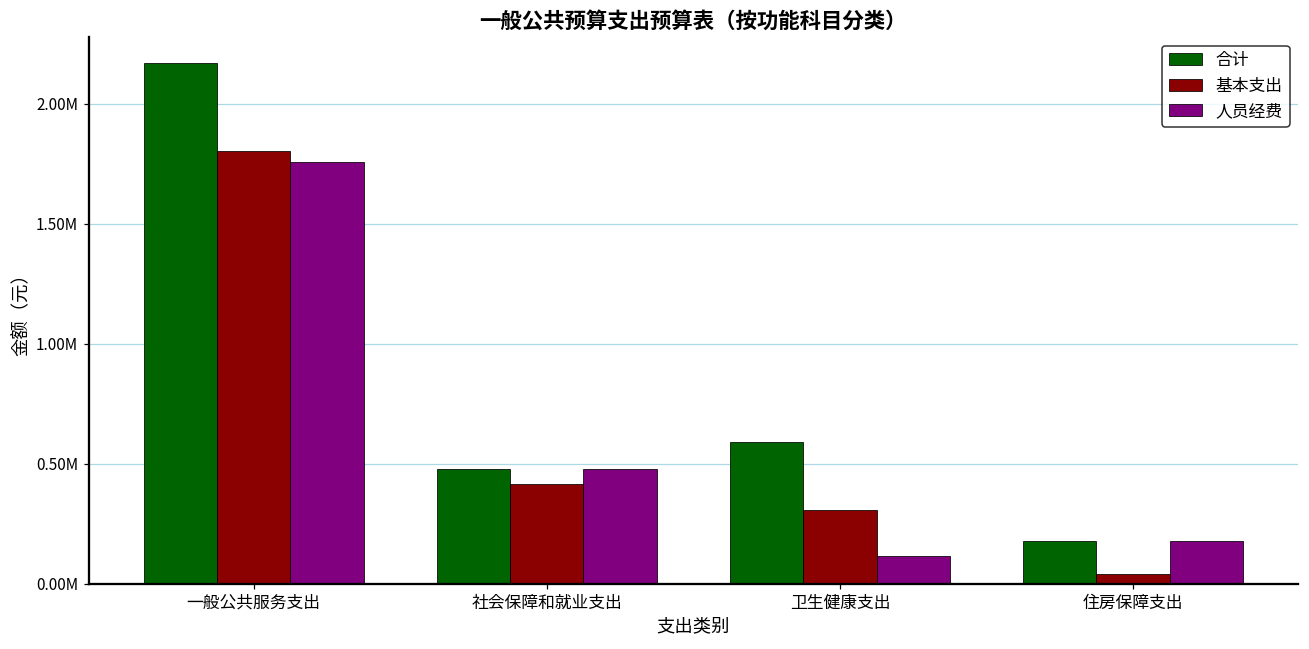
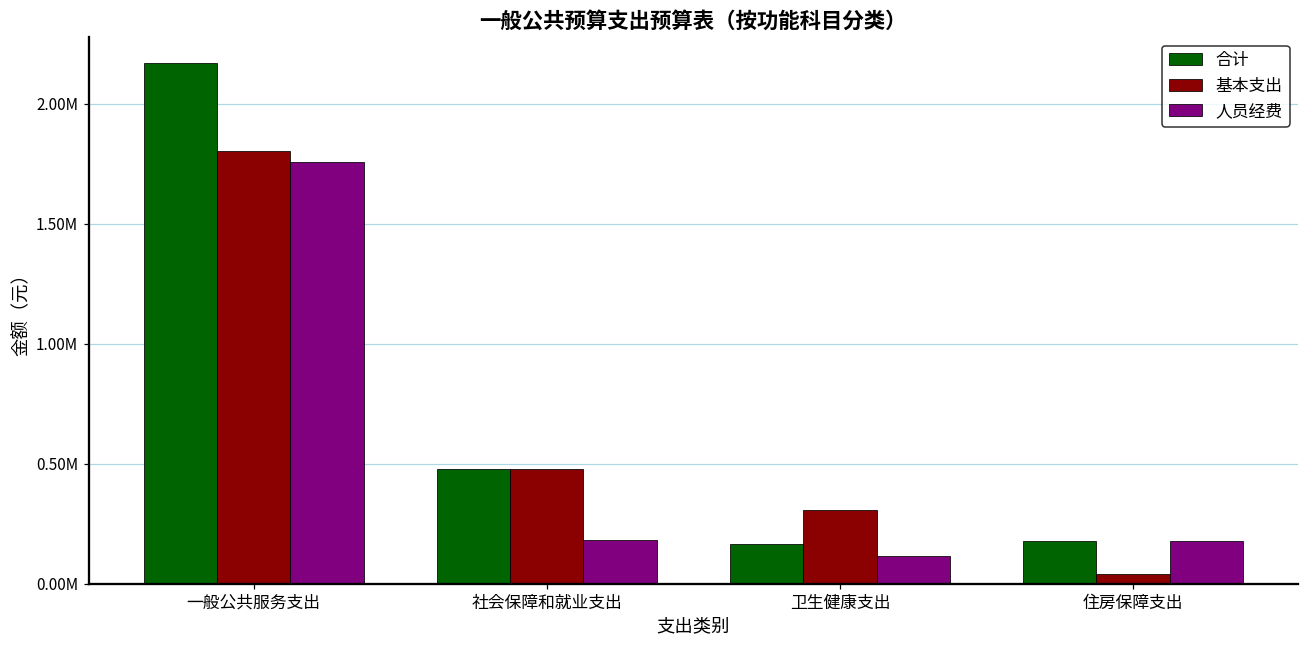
  {
    "合计": {
      "一般公共服务支出": 2170000,
      "社会保障和就业支出": 480000,
-     "卫生健康支出": 590000,
+     "卫生健康支出": 170000,
      "住房保障支出": 180000
    },
    "基本支出": {
      "一般公共服务支出": 1800000,
-     "社会保障和就业支出": 420000,
+     "社会保障和就业支出": 480000,
      "卫生健康支出": 310000,
      "住房保障支出": 40000
    },
    "人员经费": {
      "一般公共服务支出": 1760000,
-     "社会保障和就业支出": 480000,
+     "社会保障和就业支出": 180000,
      "卫生健康支出": 120000,
      "住房保障支出": 180000
    }
  }
